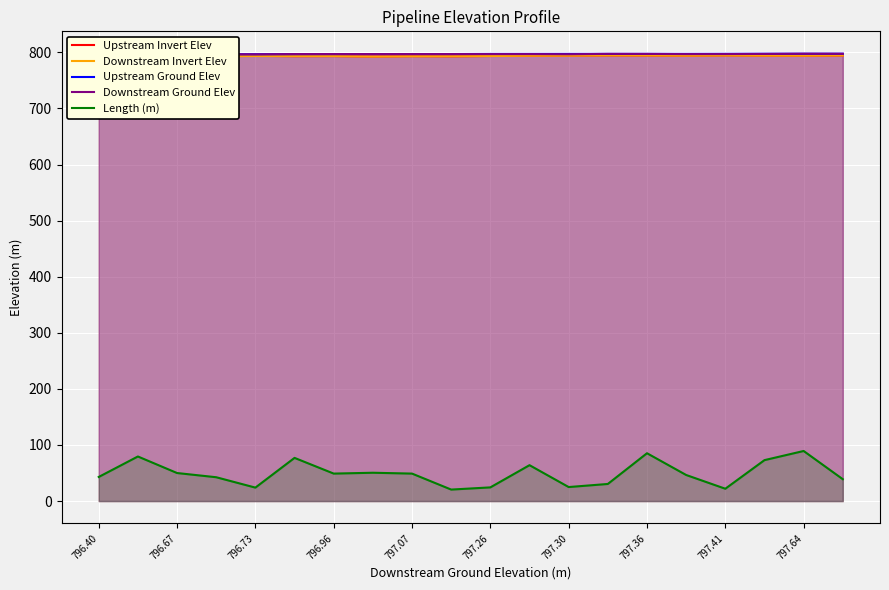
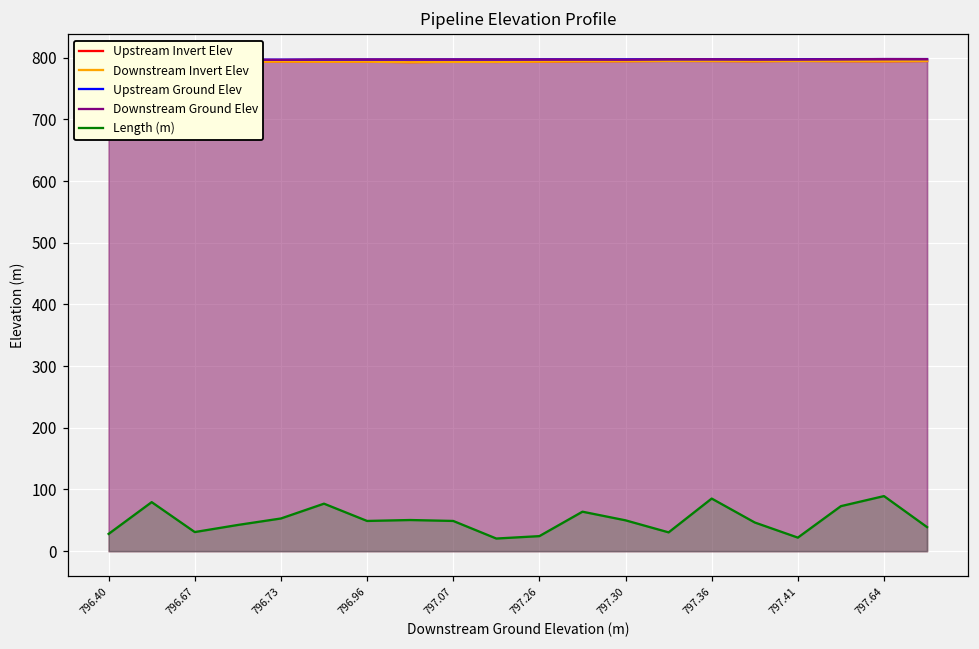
  {
    "Length (m)": {
-     "796.40": 40,
-     "796.67": 50,
-     "796.73": 20,
+     "796.40": 30,
+     "796.67": 30,
+     "796.73": 50,
      "796.96": 50,
      "797.07": 50,
      "797.26": 20,
-     "797.30": 30,
+     "797.30": 50,
      "797.36": 90,
      "797.41": 20,
      "797.64": 90
    }
  }
